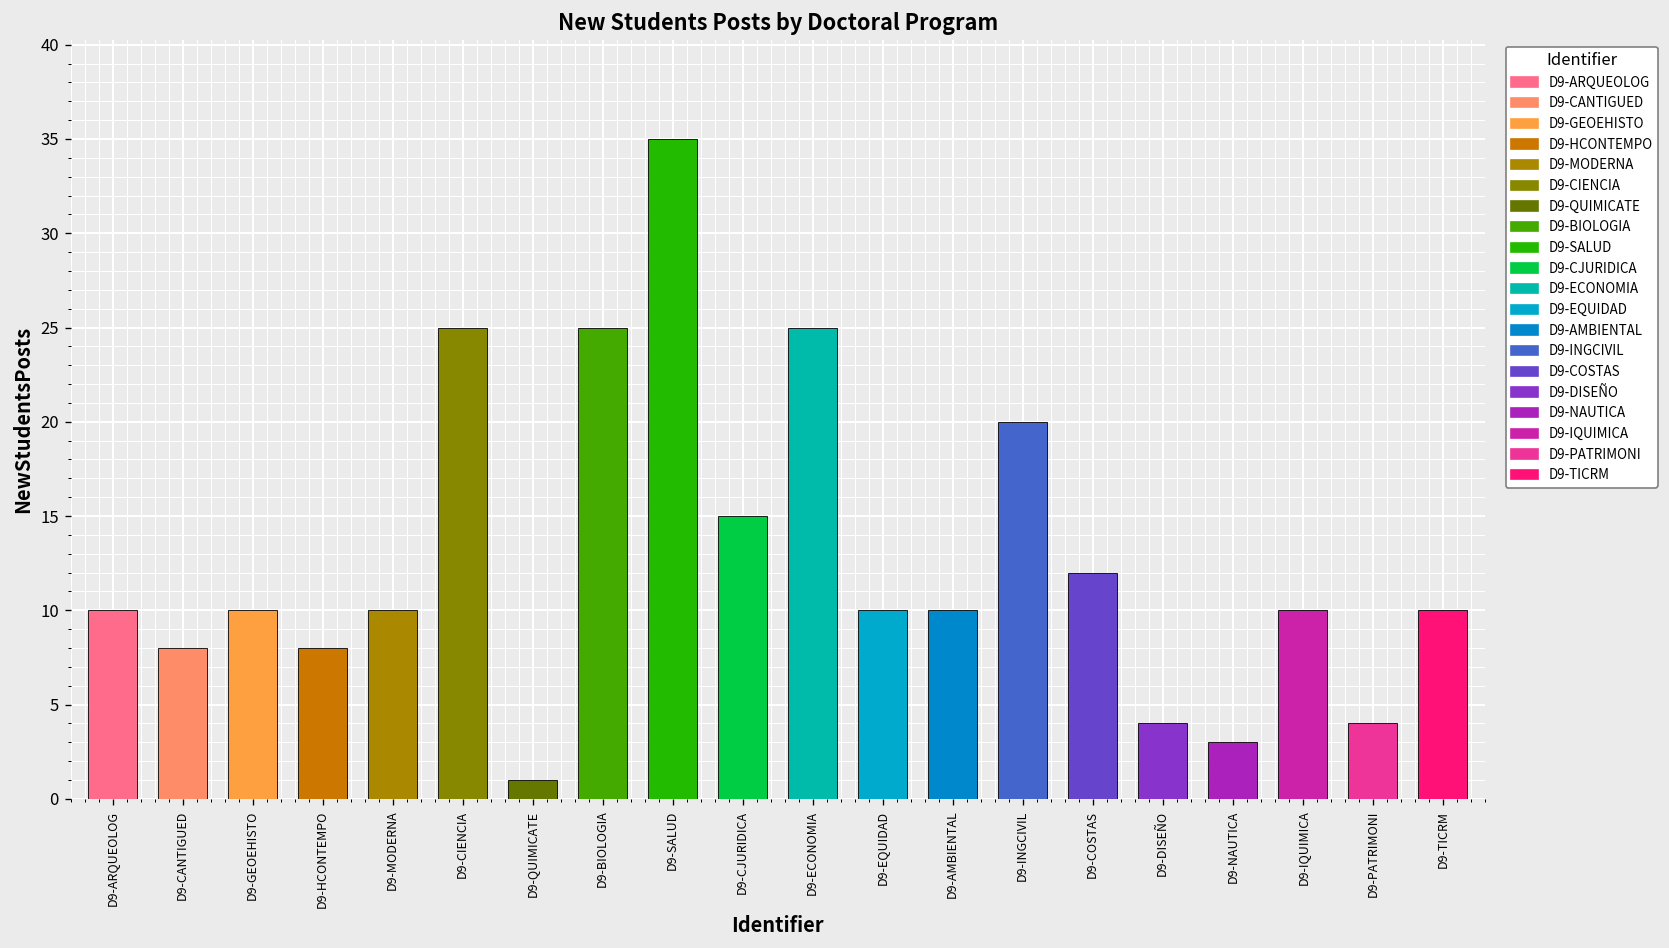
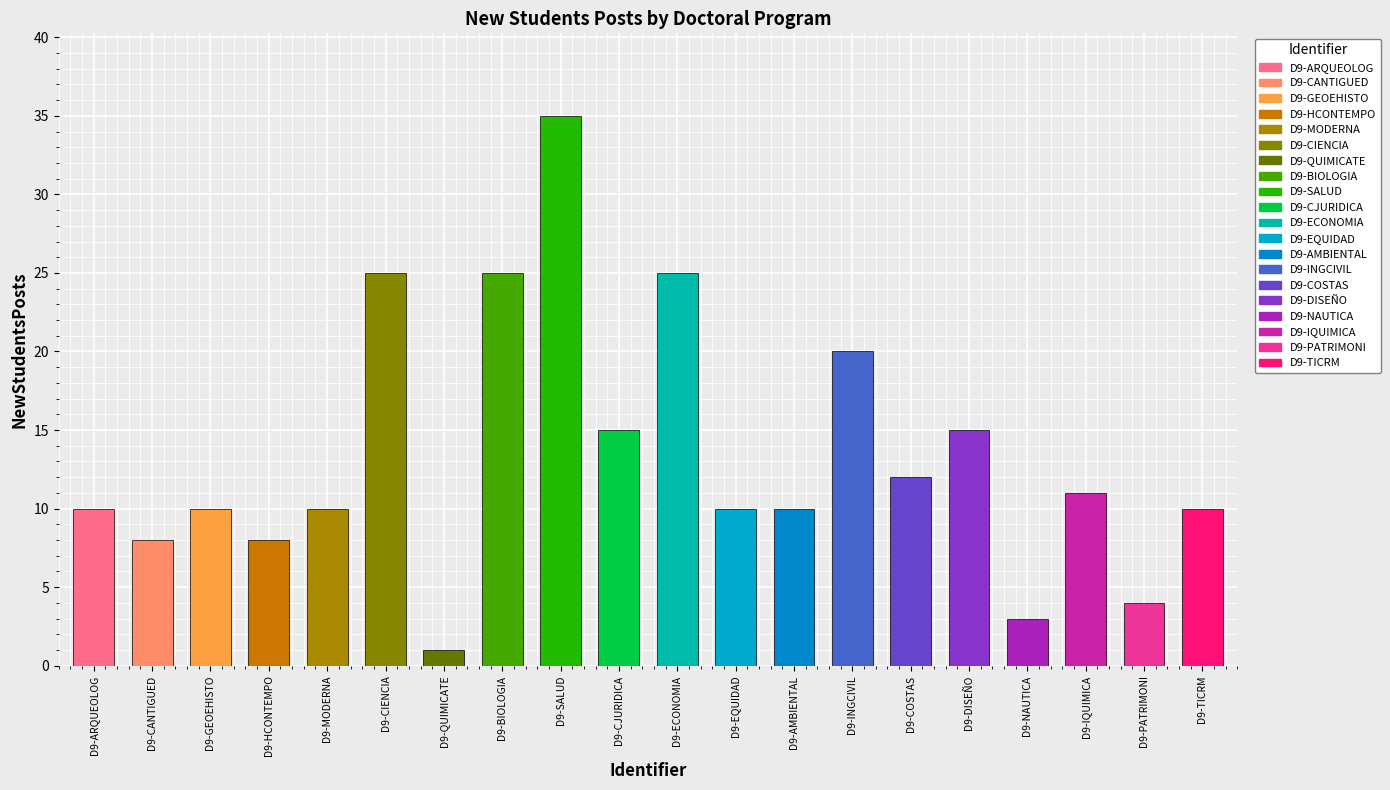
  {
    "D9-ARQUEOLOG": 10,
    "D9-CANTIGUED": 8,
    "D9-GEOEHISTO": 10,
    "D9-HCONTEMPO": 8,
    "D9-MODERNA": 10,
    "D9-CIENCIA": 25,
    "D9-QUIMICATE": 1,
    "D9-BIOLOGIA": 25,
    "D9-SALUD": 35,
    "D9-CJURIDICA": 15,
    "D9-ECONOMIA": 25,
    "D9-EQUIDAD": 10,
    "D9-AMBIENTAL": 10,
    "D9-INGCIVIL": 20,
    "D9-COSTAS": 12,
-   "D9-DISEÑO": 4,
+   "D9-DISEÑO": 15,
    "D9-NAUTICA": 3,
-   "D9-IQUIMICA": 10,
+   "D9-IQUIMICA": 11,
    "D9-PATRIMONI": 4,
    "D9-TICRM": 10
  }
